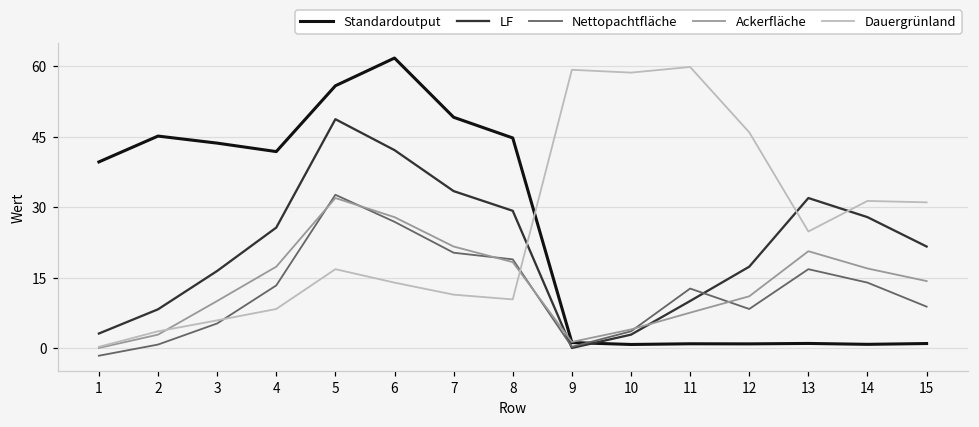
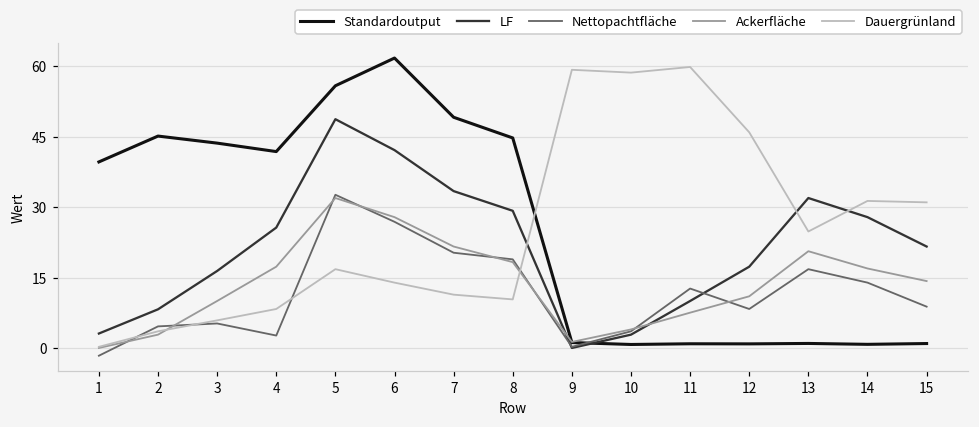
  {
    "Nettopachtfläche": {
      "1": -2,
-     "2": 1,
+     "2": 5,
      "3": 5,
-     "4": 13,
+     "4": 3,
      "5": 33,
      "6": 27,
      "7": 20,
      "11": 13,
      "12": 8,
      "13": 17,
      "14": 14,
      "15": 9
    }
  }
